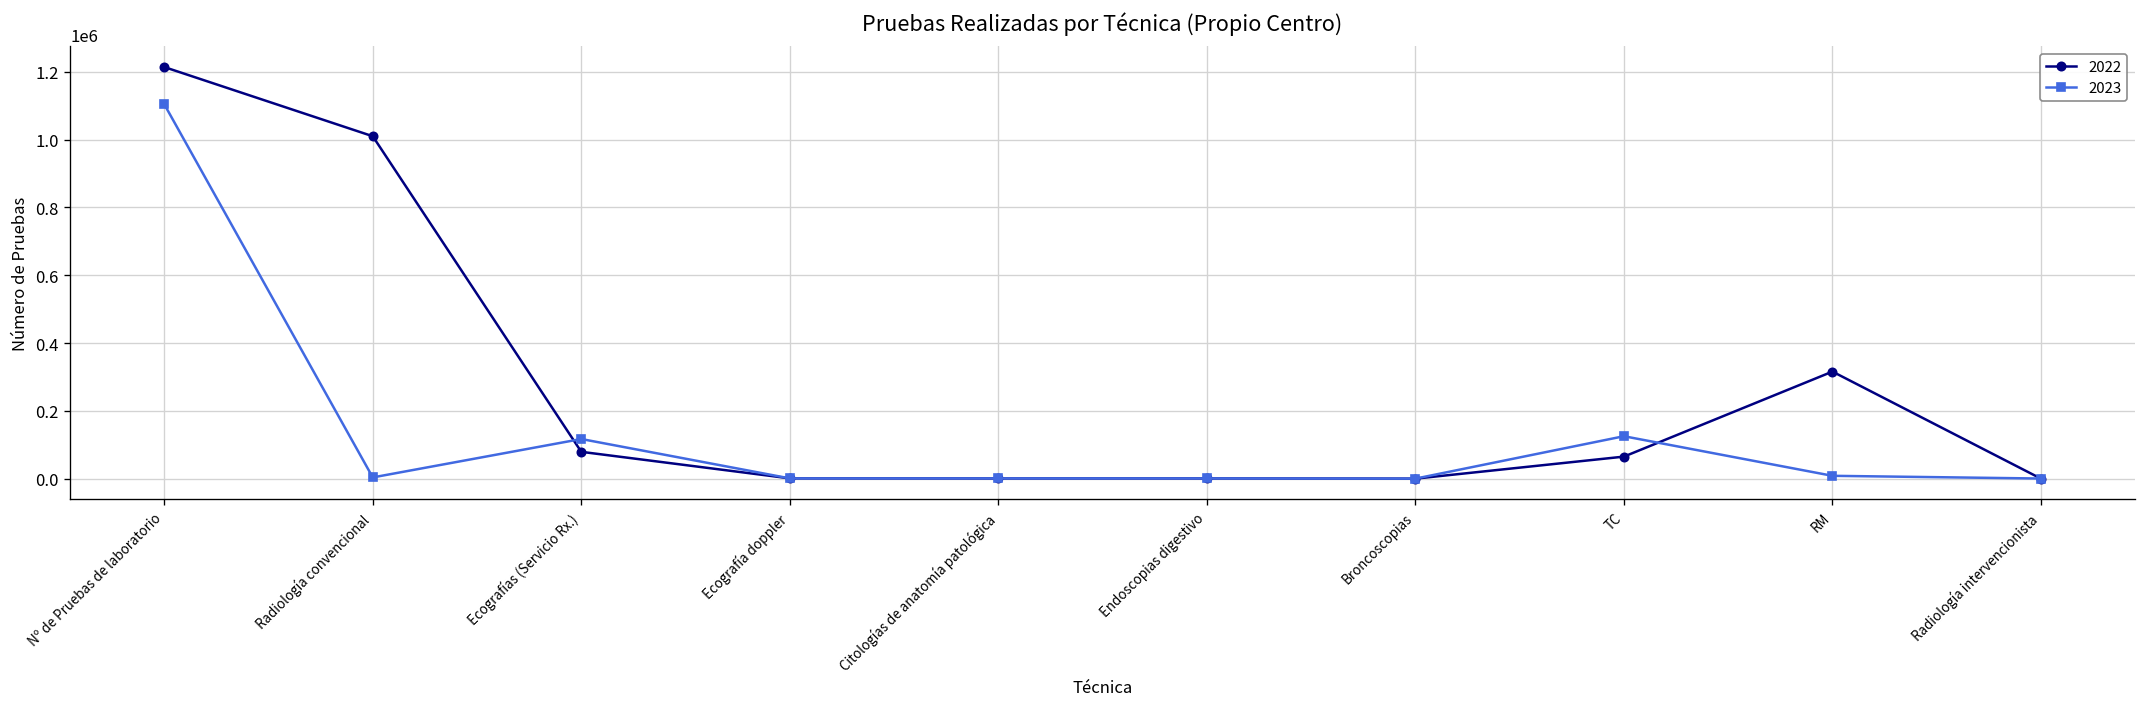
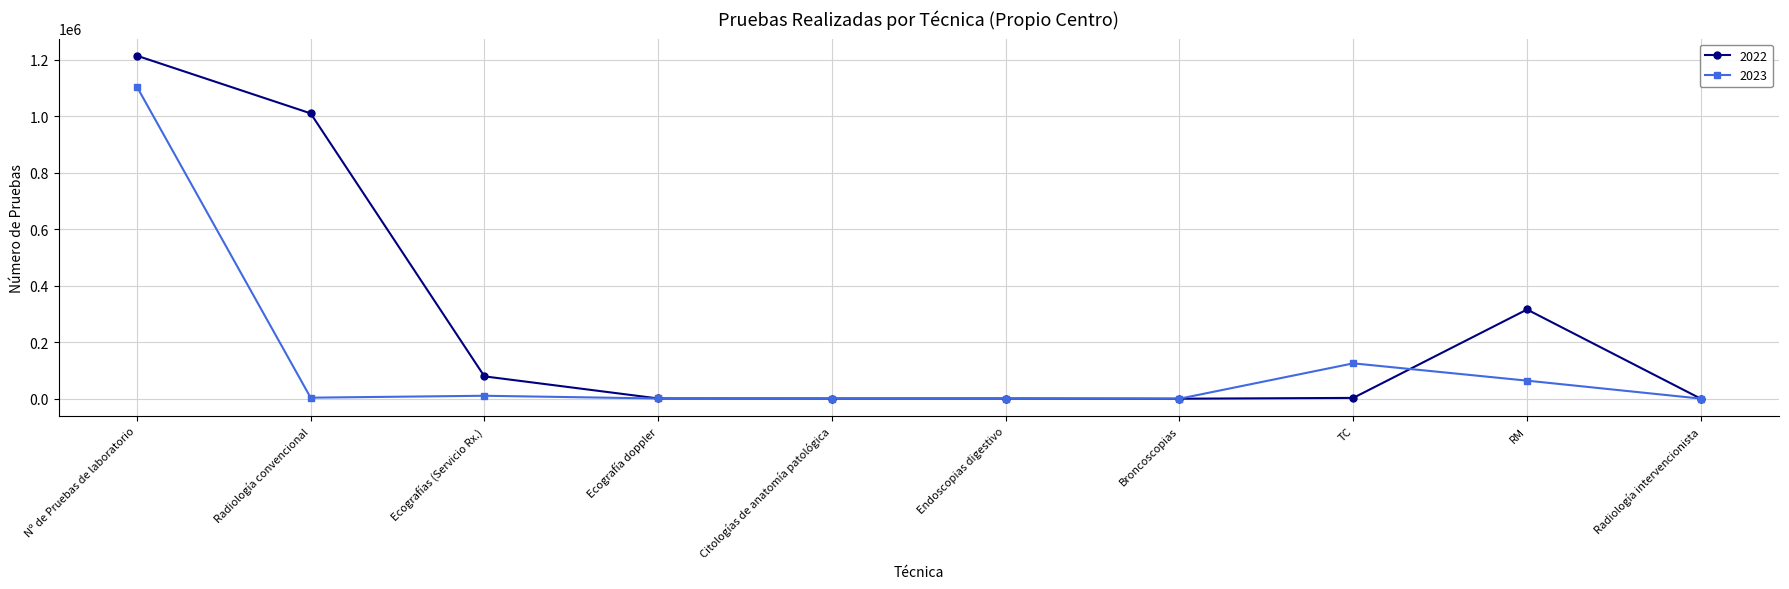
  {
    "2022": {
      "Nº de Pruebas de laboratorio": 1210000,
      "Radiología convencional": 1010000,
      "Ecografías (Servicio Rx.)": 80000,
-     "TC": 70000,
+     "TC": 0,
      "RM": 320000
    },
    "2023": {
      "Nº de Pruebas de laboratorio": 1100000,
      "Radiología convencional": 0,
-     "Ecografías (Servicio Rx.)": 120000,
+     "Ecografías (Servicio Rx.)": 10000,
      "TC": 130000,
-     "RM": 10000
+     "RM": 60000
    }
  }
